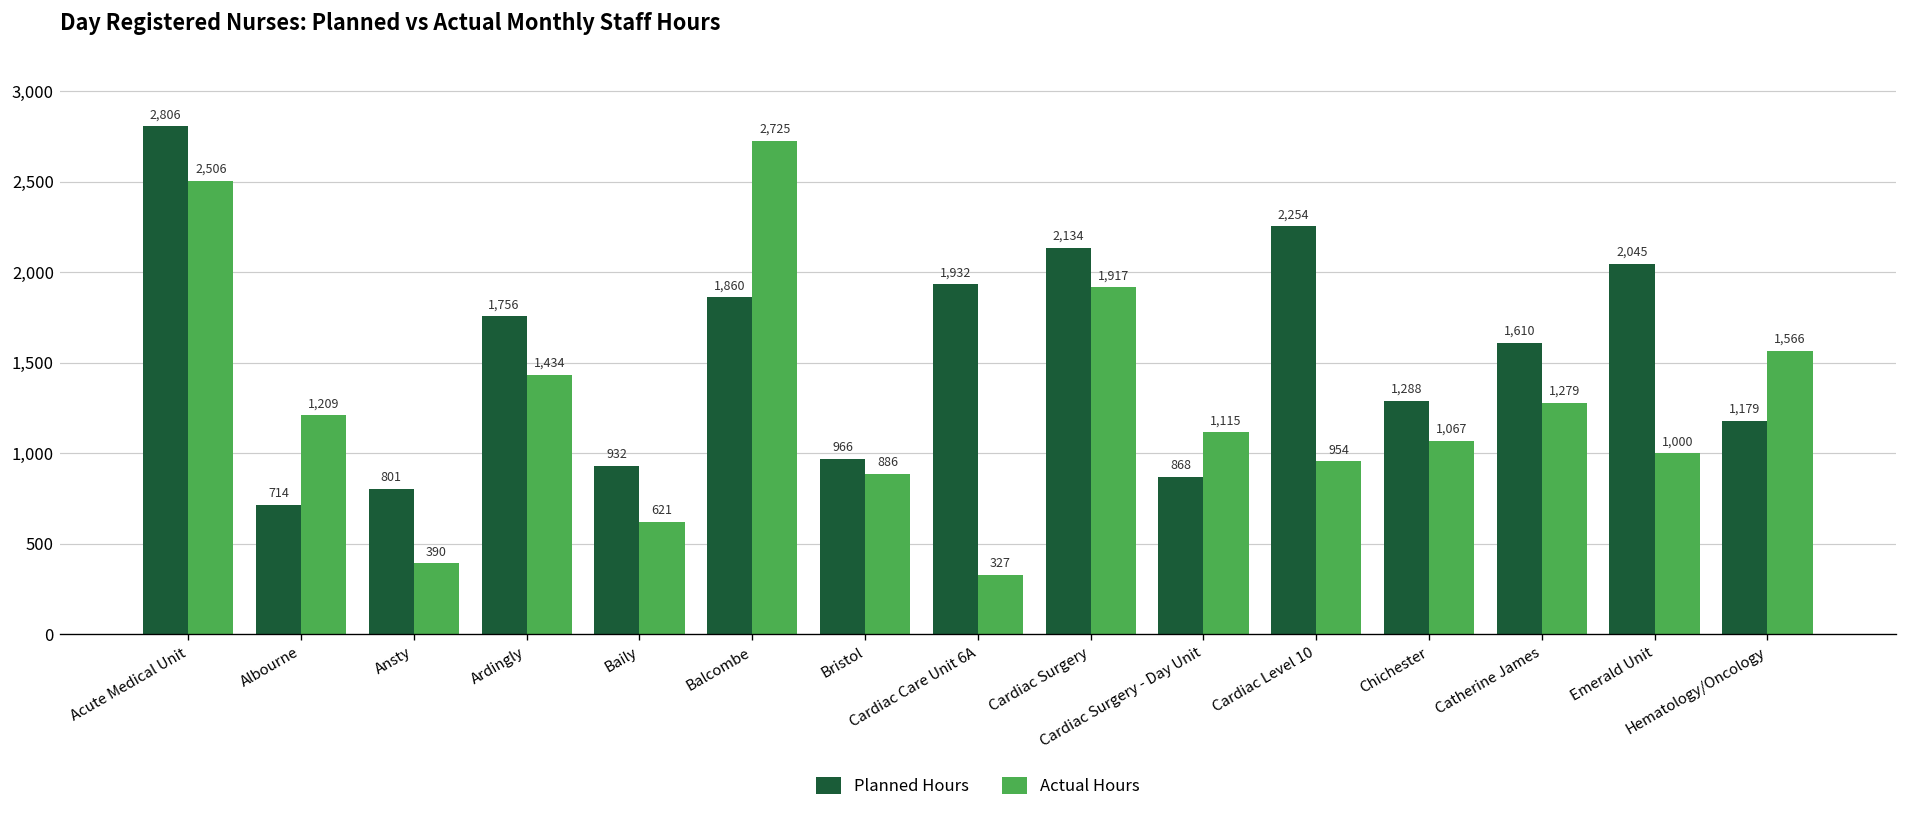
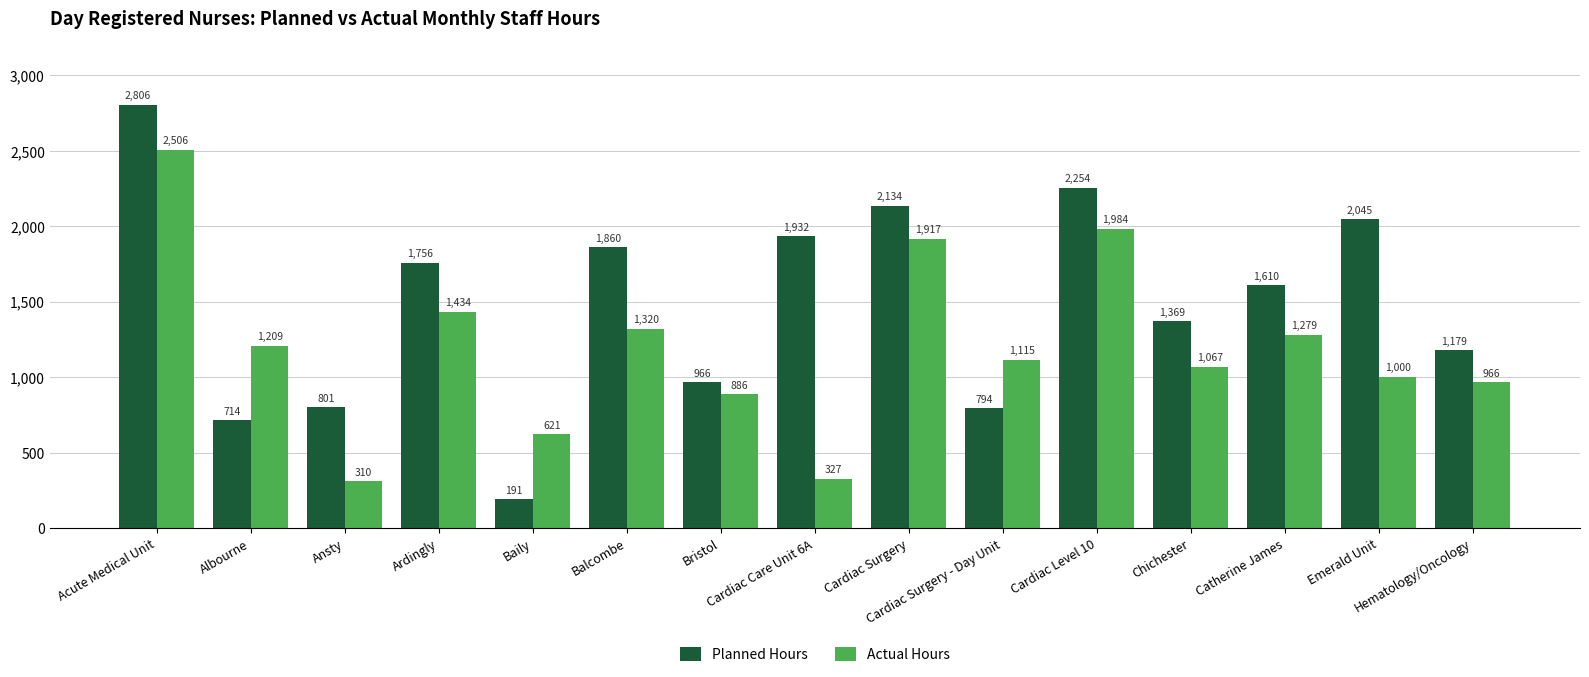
  {
    "Planned Hours": {
      "Acute Medical Unit": "2,806",
      "Albourne": "714",
      "Ansty": "801",
      "Ardingly": "1,756",
-     "Baily": "932",
+     "Baily": "191",
      "Balcombe": "1,860",
      "Bristol": "966",
      "Cardiac Care Unit 6A": "1,932",
      "Cardiac Surgery": "2,134",
-     "Cardiac Surgery - Day Unit": "868",
+     "Cardiac Surgery - Day Unit": "794",
      "Cardiac Level 10": "2,254",
-     "Chichester": "1,288",
+     "Chichester": "1,369",
      "Catherine James": "1,610",
      "Emerald Unit": "2,045",
      "Hematology/Oncology": "1,179"
    },
    "Actual Hours": {
      "Acute Medical Unit": "2,506",
      "Albourne": "1,209",
-     "Ansty": "390",
+     "Ansty": "310",
      "Ardingly": "1,434",
      "Baily": "621",
-     "Balcombe": "2,725",
+     "Balcombe": "1,320",
      "Bristol": "886",
      "Cardiac Care Unit 6A": "327",
      "Cardiac Surgery": "1,917",
      "Cardiac Surgery - Day Unit": "1,115",
-     "Cardiac Level 10": "954",
+     "Cardiac Level 10": "1,984",
      "Chichester": "1,067",
      "Catherine James": "1,279",
      "Emerald Unit": "1,000",
-     "Hematology/Oncology": "1,566"
+     "Hematology/Oncology": "966"
    }
  }
